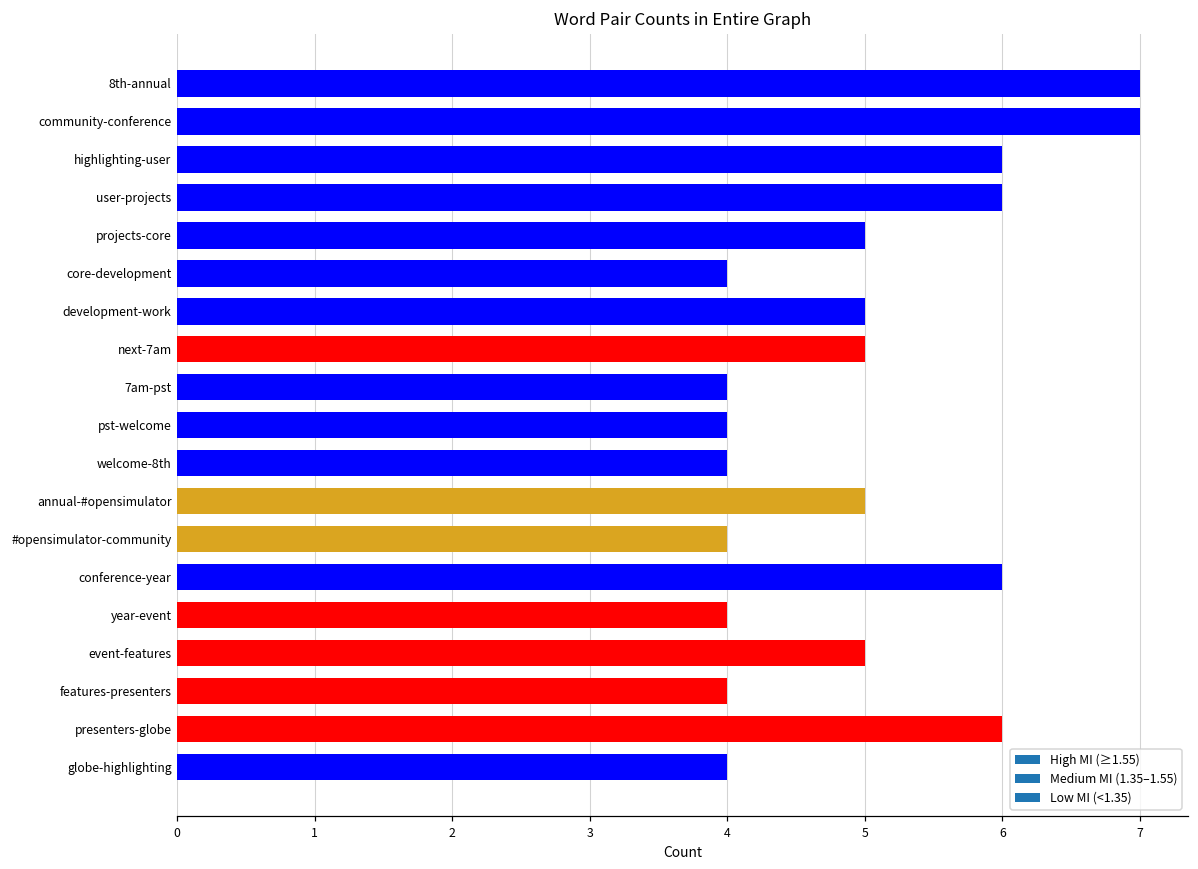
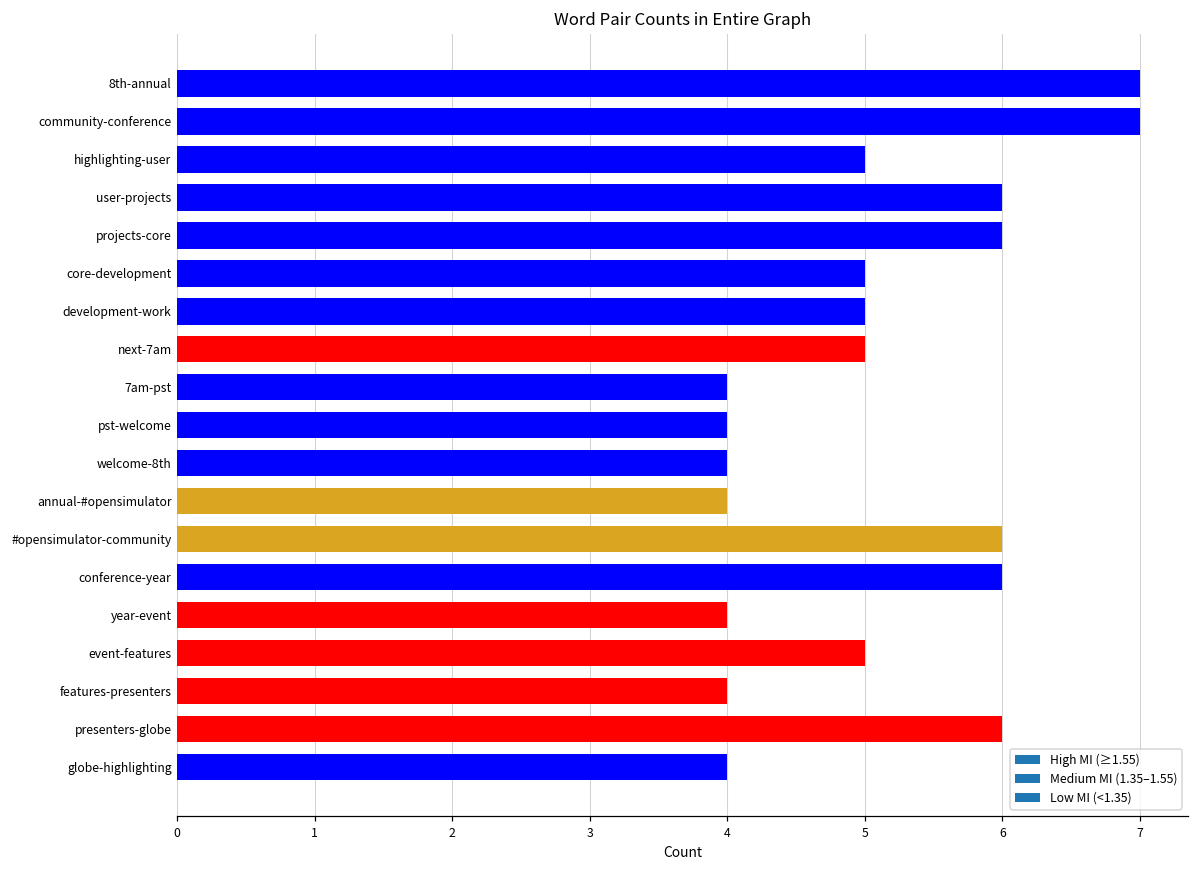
  {
    "8th-annual": 7,
    "community-conference": 7,
-   "highlighting-user": 6,
+   "highlighting-user": 5,
    "user-projects": 6,
-   "projects-core": 5,
-   "core-development": 4,
+   "projects-core": 6,
+   "core-development": 5,
    "development-work": 5,
    "next-7am": 5,
    "7am-pst": 4,
    "pst-welcome": 4,
    "welcome-8th": 4,
-   "annual-#opensimulator": 5,
-   "#opensimulator-community": 4,
+   "annual-#opensimulator": 4,
+   "#opensimulator-community": 6,
    "conference-year": 6,
    "year-event": 4,
    "event-features": 5,
    "features-presenters": 4,
    "presenters-globe": 6,
    "globe-highlighting": 4
  }
